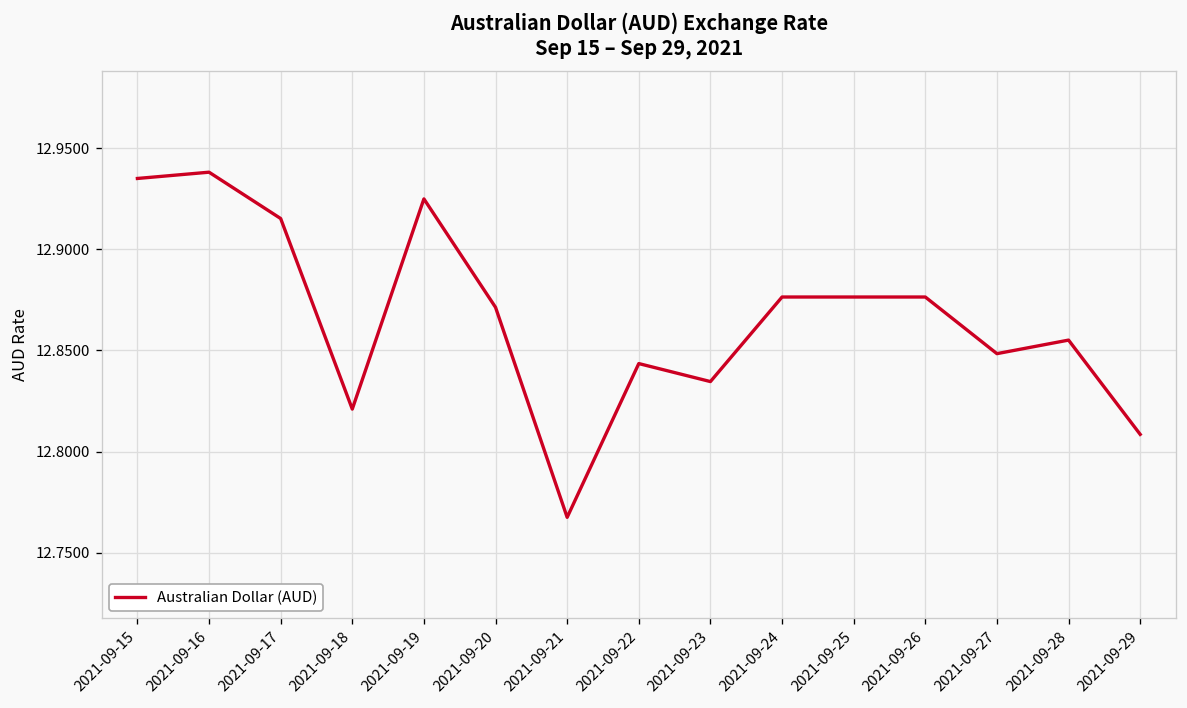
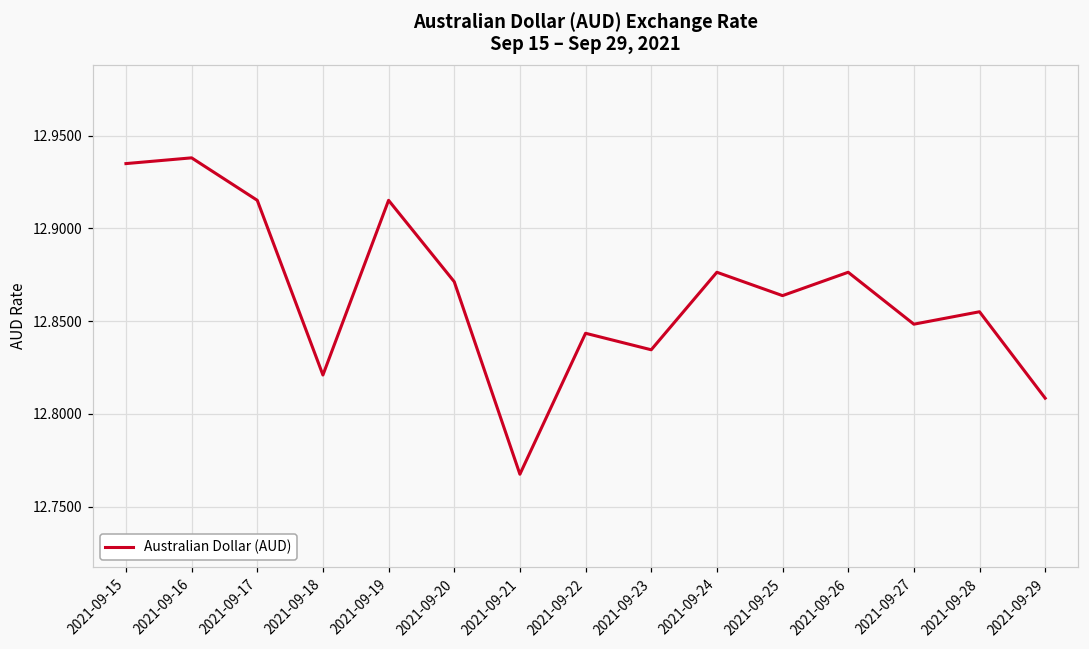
  {
    "2021-09-15": 12.935,
    "2021-09-16": 12.938,
    "2021-09-17": 12.915,
    "2021-09-18": 12.821,
-   "2021-09-19": 12.925,
+   "2021-09-19": 12.915,
    "2021-09-20": 12.871,
    "2021-09-21": 12.768,
    "2021-09-22": 12.844,
    "2021-09-23": 12.835,
    "2021-09-24": 12.876,
-   "2021-09-25": 12.876,
+   "2021-09-25": 12.864,
    "2021-09-26": 12.876,
    "2021-09-27": 12.848,
    "2021-09-28": 12.855,
    "2021-09-29": 12.809
  }
